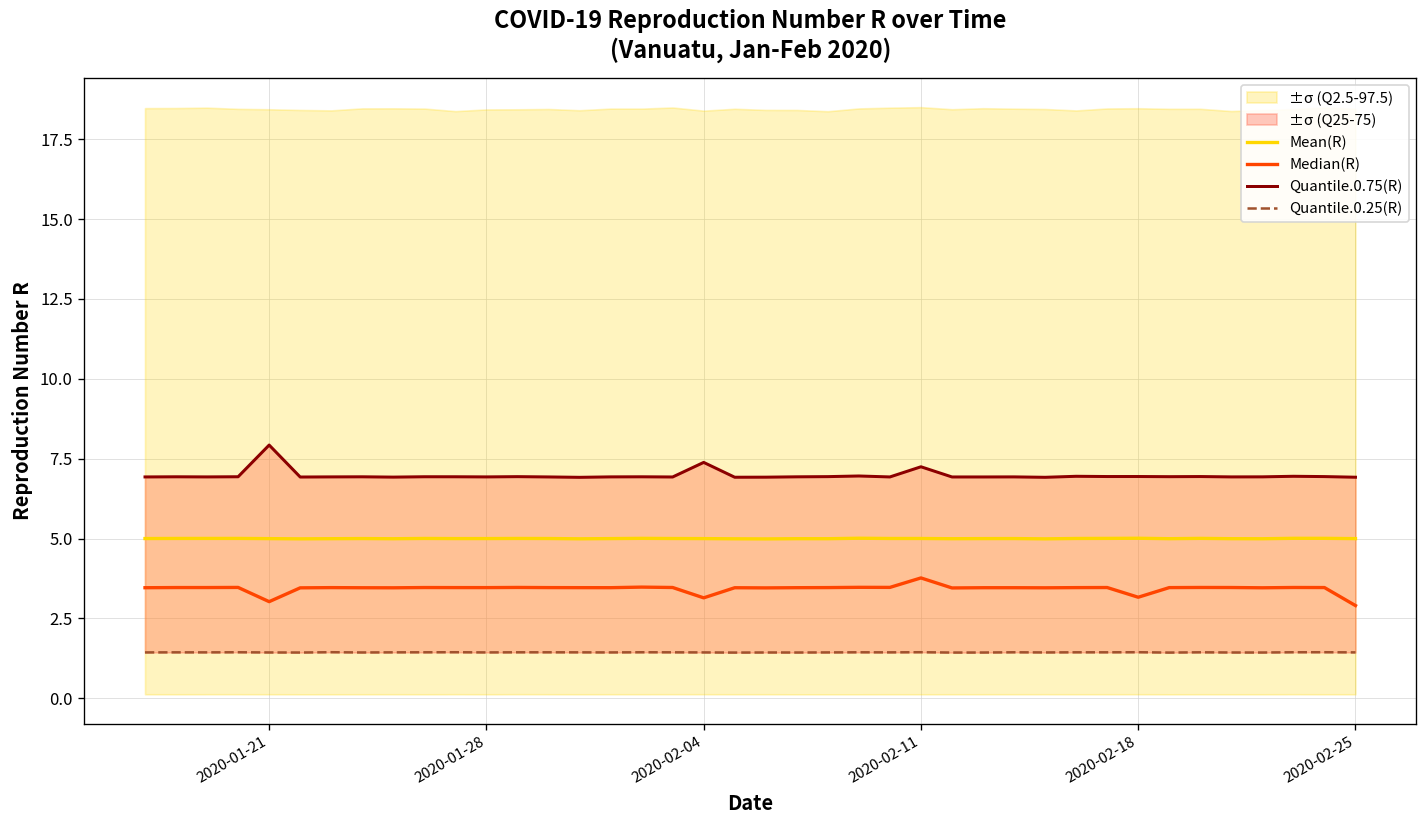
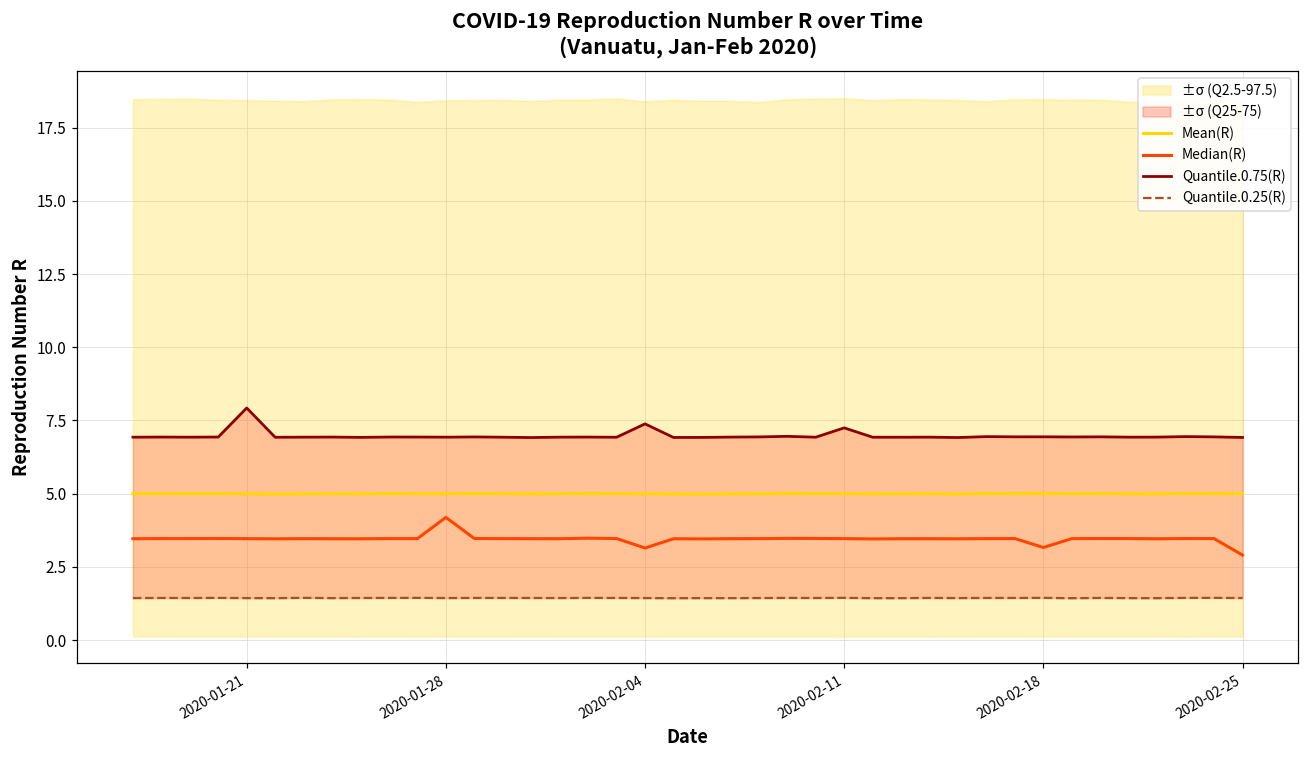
  {
    "Median(R)": {
-     "2020-01-21": 3.0,
-     "2020-01-28": 3.5,
+     "2020-01-21": 3.5,
+     "2020-01-28": 4.2,
      "2020-02-04": 3.1,
-     "2020-02-11": 3.8,
+     "2020-02-11": 3.5,
      "2020-02-18": 3.2,
      "2020-02-25": 2.9
    },
    "±σ (Q25-75)": {
      "2020-01-21": 7.9,
      "2020-01-28": 6.9,
      "2020-02-04": 7.4,
      "2020-02-11": 7.2,
      "2020-02-18": 6.9,
      "2020-02-25": 6.9
    },
    "Quantile.0.25(R)": {
      "2020-01-21": 1.4,
      "2020-01-28": 1.4,
      "2020-02-04": 1.4,
      "2020-02-11": 1.4,
      "2020-02-18": 1.4,
      "2020-02-25": 1.4
    }
  }
